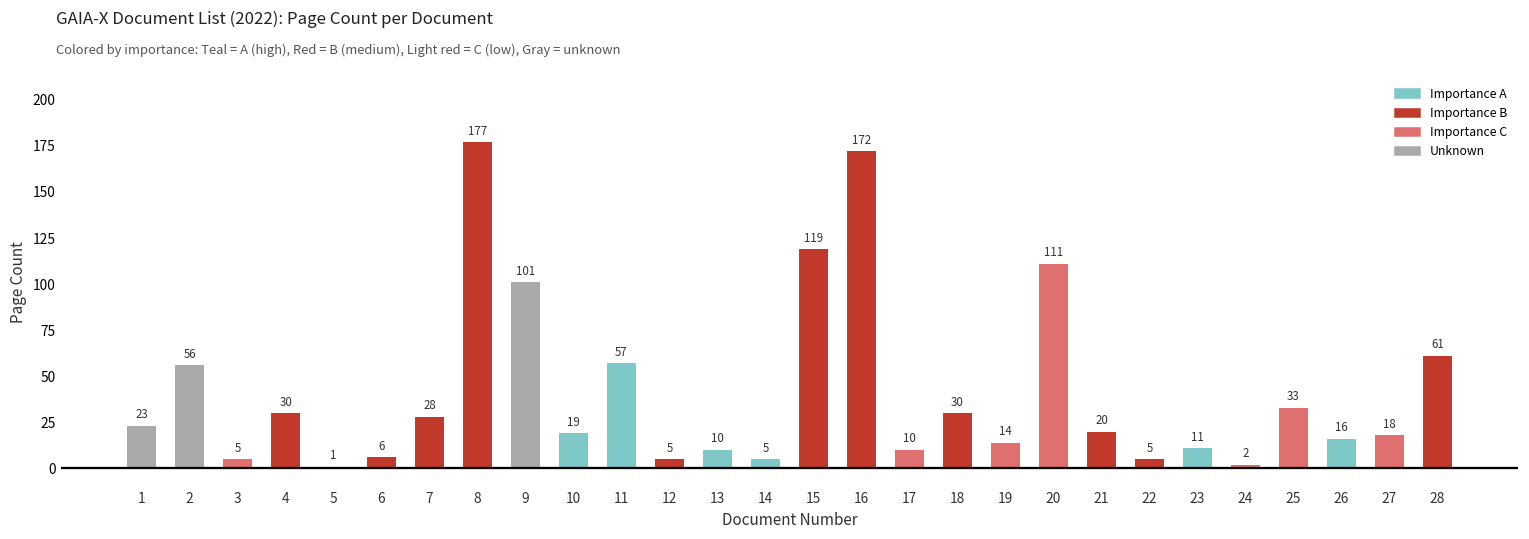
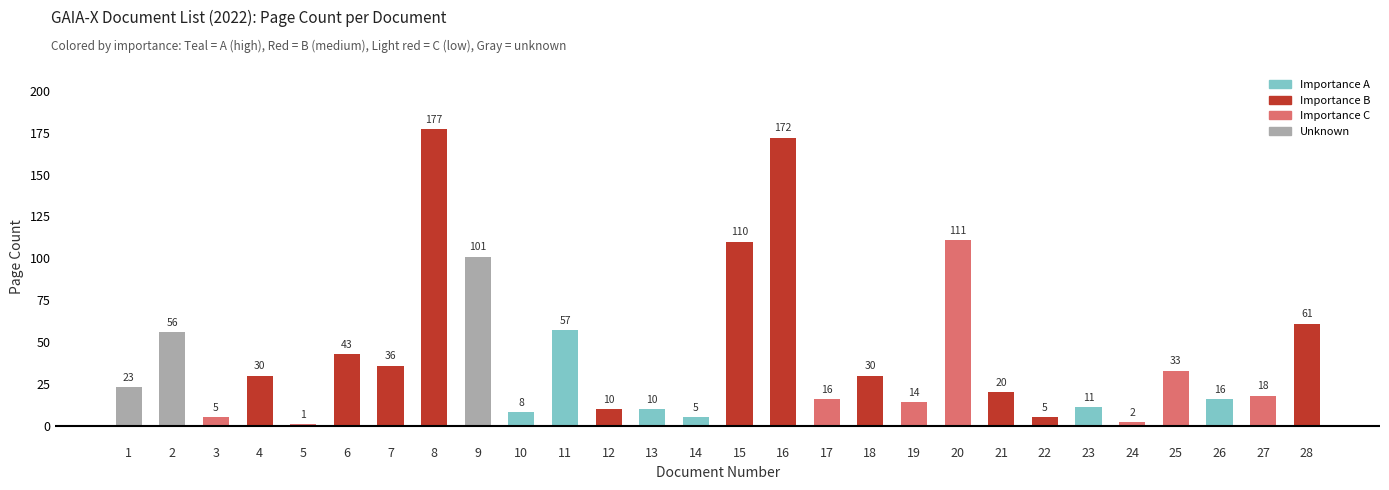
  {
    "1": 23,
    "2": 56,
    "3": 5,
    "4": 30,
    "5": 1,
-   "6": 6,
-   "7": 28,
+   "6": 43,
+   "7": 36,
    "8": 177,
    "9": 101,
-   "10": 19,
+   "10": 8,
    "11": 57,
-   "12": 5,
+   "12": 10,
    "13": 10,
    "14": 5,
-   "15": 119,
+   "15": 110,
    "16": 172,
-   "17": 10,
+   "17": 16,
    "18": 30,
    "19": 14,
    "20": 111,
    "21": 20,
    "22": 5,
    "23": 11,
    "24": 2,
    "25": 33,
    "26": 16,
    "27": 18,
    "28": 61
  }
